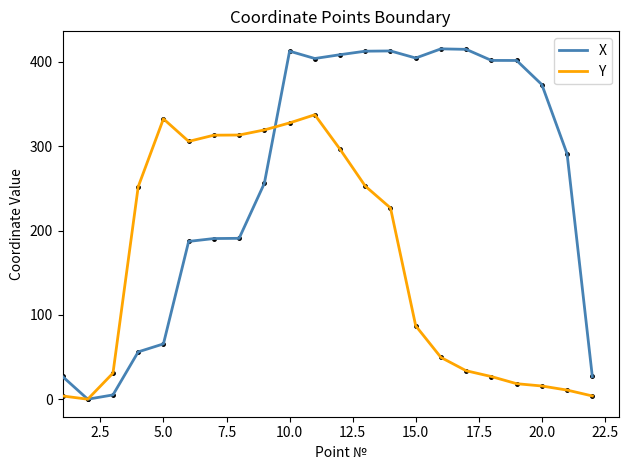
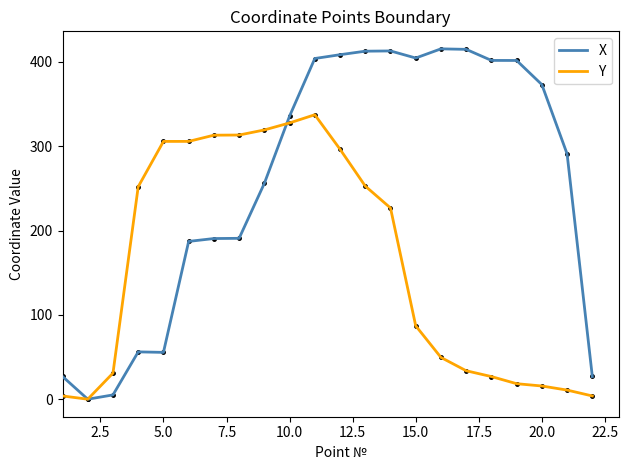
  {
    "X": {
-     "5.0": 70,
-     "10.0": 410,
+     "5.0": 60,
+     "10.0": 340,
      "15.0": 400,
      "20.0": 370
    },
    "Y": {
-     "5.0": 330,
+     "5.0": 310,
      "10.0": 330,
      "15.0": 90,
      "20.0": 20
    }
  }
